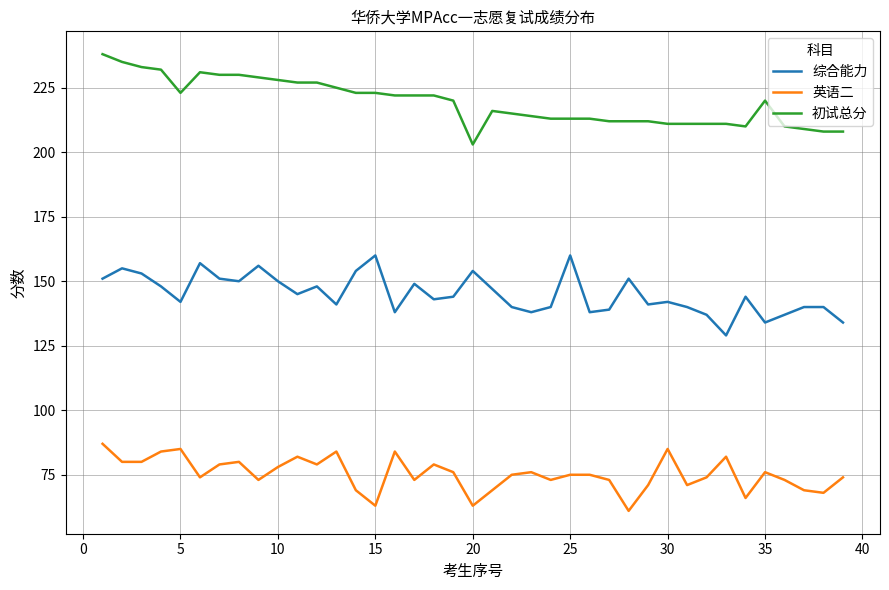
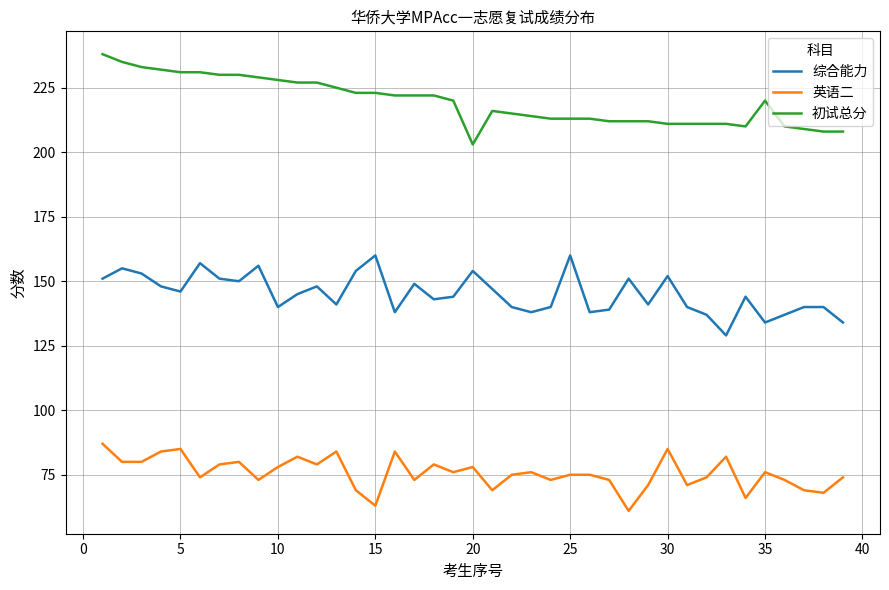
  {
    "综合能力": {
-     "5": 142,
-     "10": 150,
+     "5": 146,
+     "10": 140,
      "15": 160,
      "20": 154,
      "25": 160,
-     "30": 142,
+     "30": 152,
      "35": 134
    },
    "英语二": {
      "5": 85,
      "10": 78,
      "15": 63,
-     "20": 63,
+     "20": 78,
      "25": 75,
      "30": 85,
      "35": 76
    },
    "初试总分": {
-     "5": 223,
+     "5": 231,
      "10": 228,
      "15": 223,
      "20": 203,
      "25": 213,
      "30": 211,
      "35": 220
    }
  }
